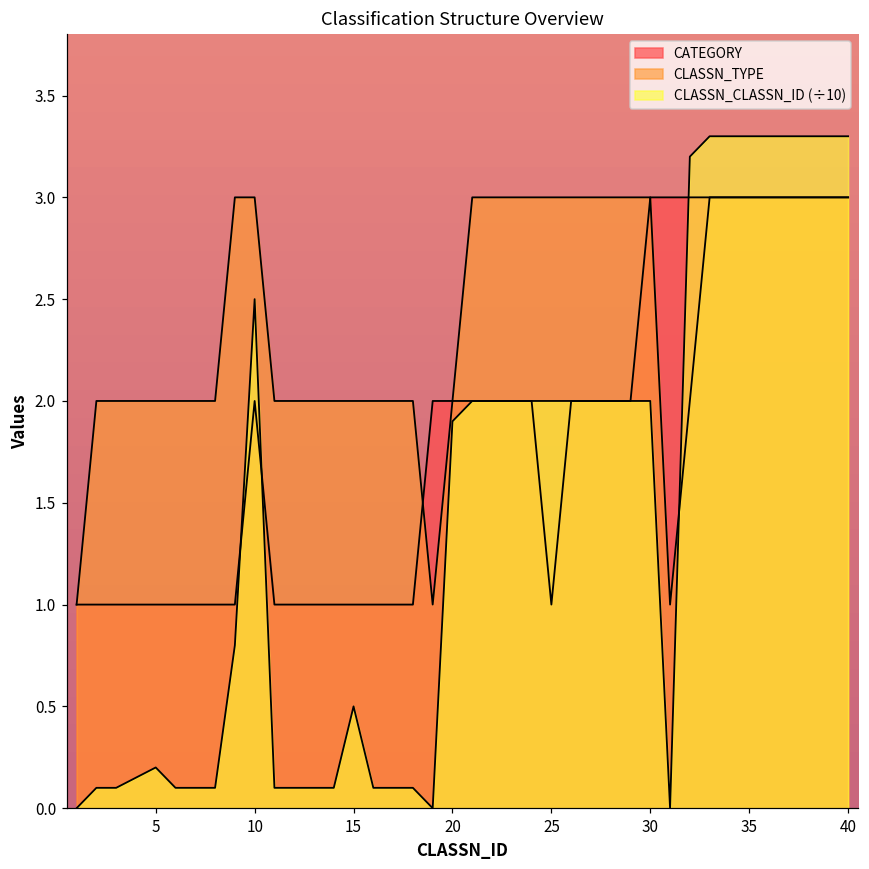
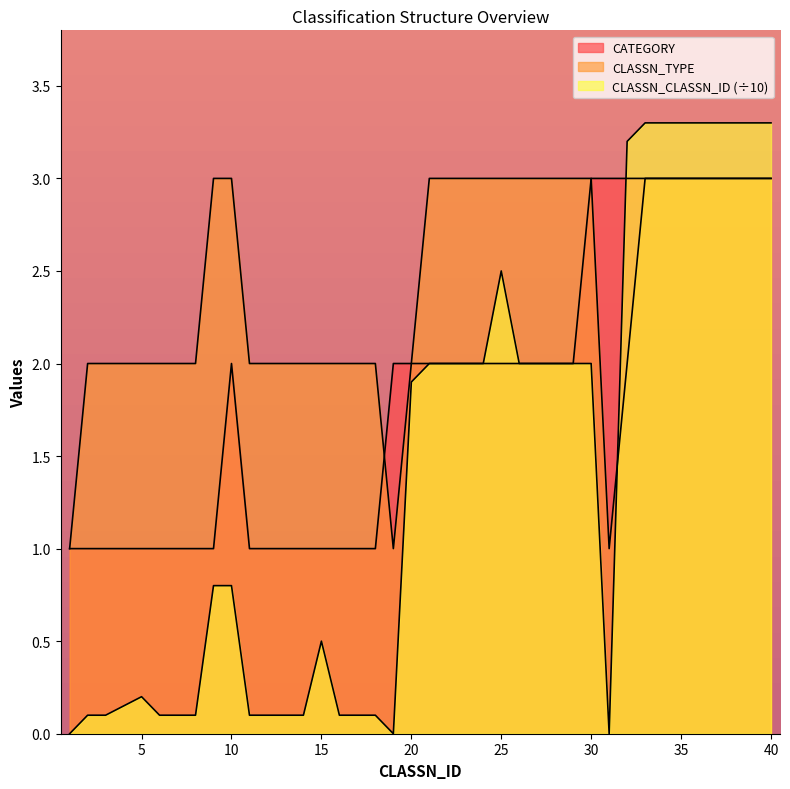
  {
    "CATEGORY": {
      "5": 1,
      "10": 2,
      "15": 1,
-     "25": 1
+     "25": 2
    },
    "CLASSN_TYPE": {
      "5": 2.00,
      "10": 3.00,
      "15": 2.00,
      "25": 3.00
    },
    "CLASSN_CLASSN_ID (÷10)": {
      "5": 0.20,
-     "10": 2.50,
+     "10": 0.80,
      "15": 0.50,
      "20": 1.90,
-     "25": 2.00,
+     "25": 2.50,
      "30": 2.00,
      "35": 3.30,
      "40": 3.30
    }
  }
